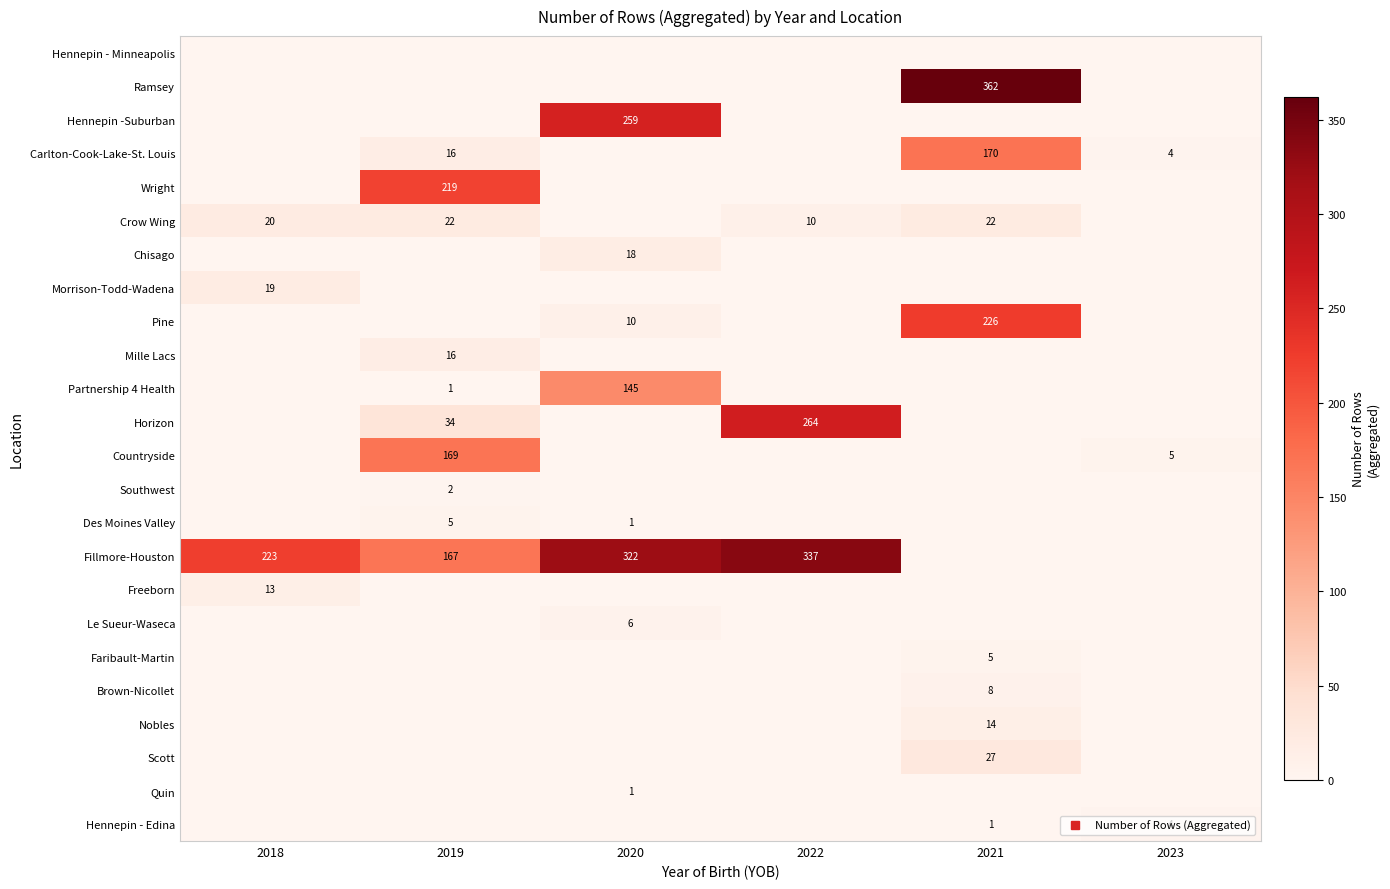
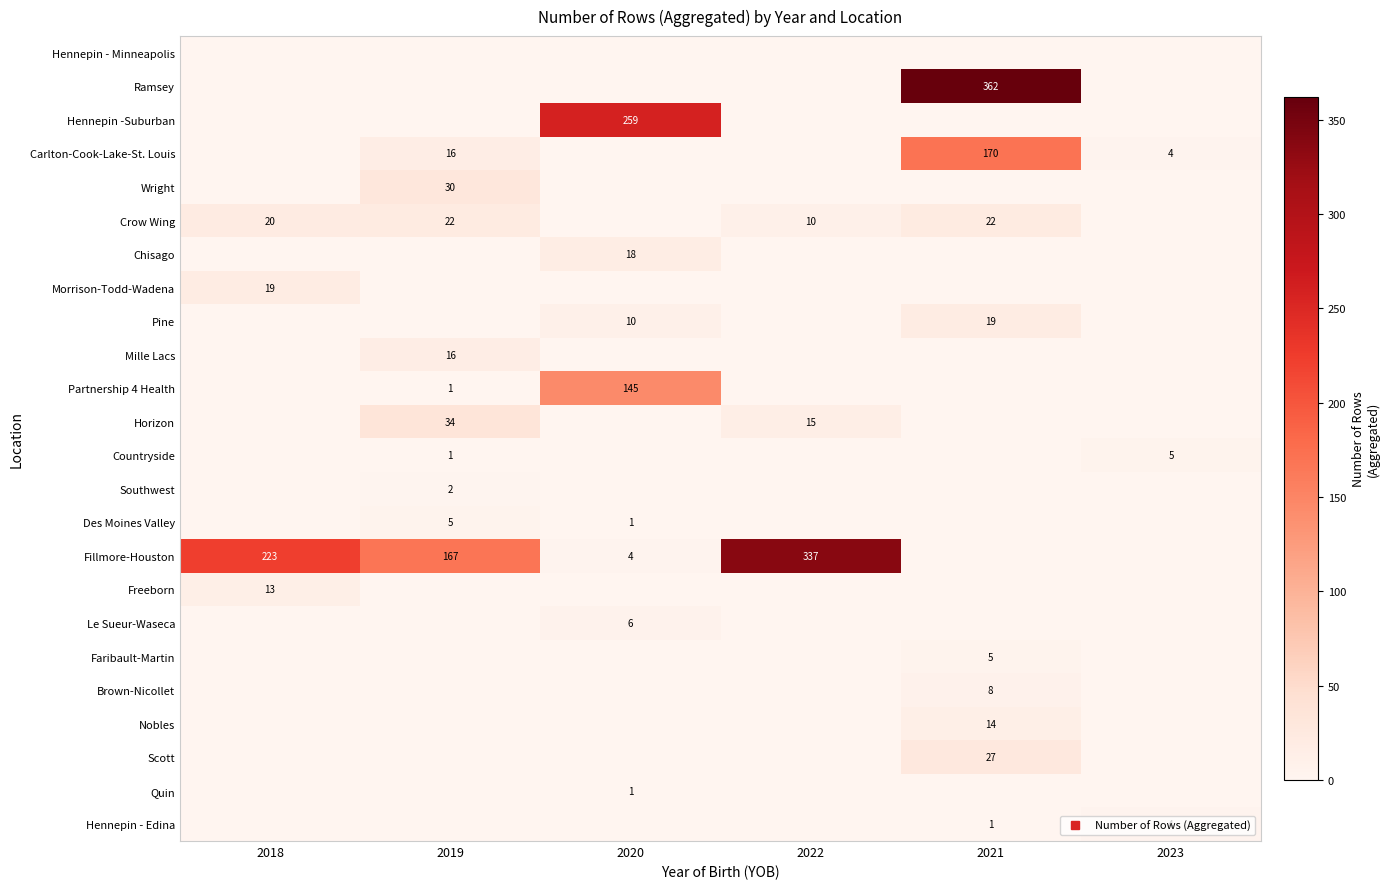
  {
    "Ramsey": {
      "2021": 362
    },
    "Hennepin -Suburban": {
      "2020": 259
    },
    "Carlton-Cook-Lake-St. Louis": {
      "2019": 16,
      "2021": 170,
      "2023": 4
    },
    "Wright": {
-     "2019": 219
+     "2019": 30
    },
    "Crow Wing": {
      "2018": 20,
      "2019": 22,
      "2022": 10,
      "2021": 22
    },
    "Chisago": {
      "2020": 18
    },
    "Morrison-Todd-Wadena": {
      "2018": 19
    },
    "Pine": {
      "2020": 10,
-     "2021": 226
+     "2021": 19
    },
    "Mille Lacs": {
      "2019": 16
    },
    "Partnership 4 Health": {
      "2019": 1,
      "2020": 145
    },
    "Horizon": {
      "2019": 34,
-     "2022": 264
+     "2022": 15
    },
    "Countryside": {
-     "2019": 169,
+     "2019": 1,
      "2023": 5
    },
    "Southwest": {
      "2019": 2
    },
    "Des Moines Valley": {
      "2019": 5,
      "2020": 1
    },
    "Fillmore-Houston": {
      "2018": 223,
      "2019": 167,
-     "2020": 322,
+     "2020": 4,
      "2022": 337
    },
    "Freeborn": {
      "2018": 13
    },
    "Le Sueur-Waseca": {
      "2020": 6
    },
    "Faribault-Martin": {
      "2021": 5
    },
    "Brown-Nicollet": {
      "2021": 8
    },
    "Nobles": {
      "2021": 14
    },
    "Scott": {
      "2021": 27
    },
    "Quin": {
      "2020": 1
    },
    "Hennepin - Edina": {
      "2021": 1
    }
  }
